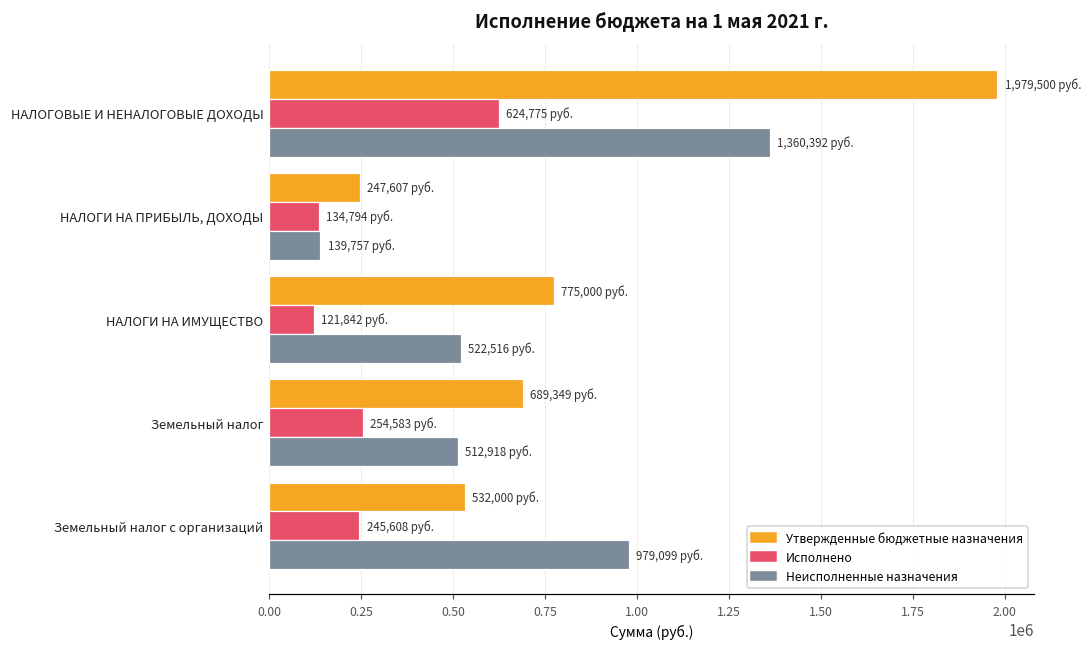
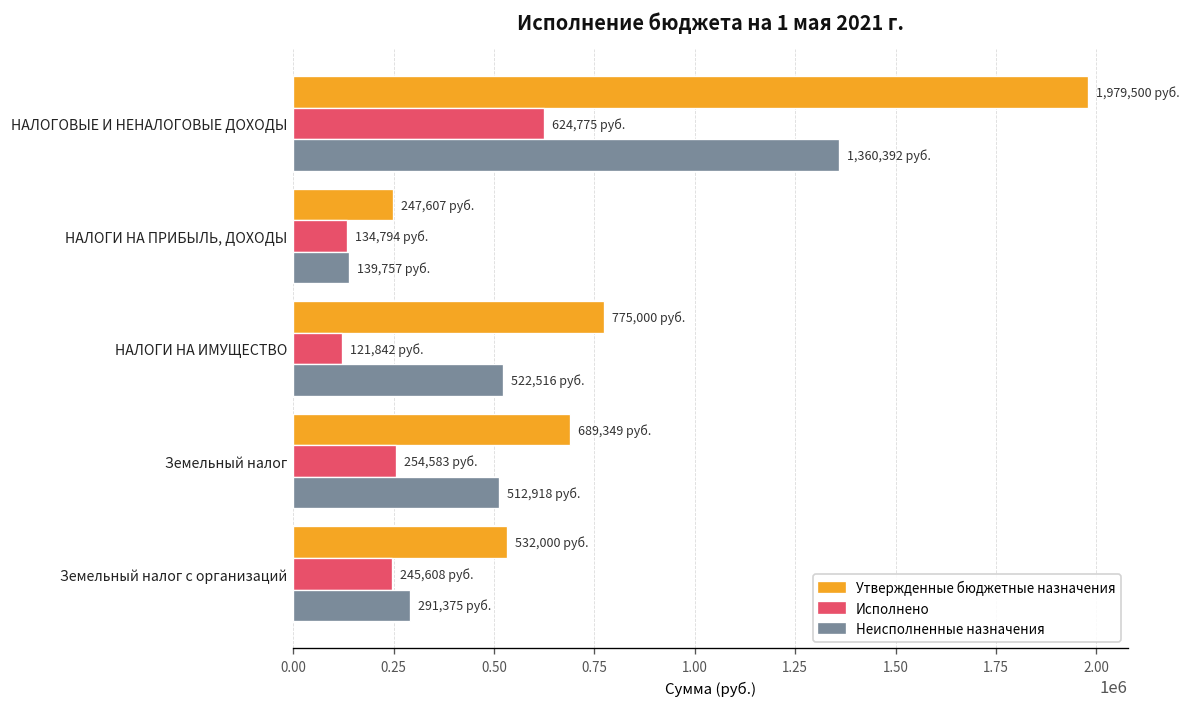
  {
    "Утвержденные бюджетные назначения": {
      "НАЛОГОВЫЕ И НЕНАЛОГОВЫЕ ДОХОДЫ": "1,979,500",
      "НАЛОГИ НА ПРИБЫЛЬ, ДОХОДЫ": "247,607",
      "НАЛОГИ НА ИМУЩЕСТВО": "775,000",
      "Земельный налог": "689,349",
      "Земельный налог с организаций": "532,000"
    },
    "Исполнено": {
      "НАЛОГОВЫЕ И НЕНАЛОГОВЫЕ ДОХОДЫ": "624,775",
      "НАЛОГИ НА ПРИБЫЛЬ, ДОХОДЫ": "134,794",
      "НАЛОГИ НА ИМУЩЕСТВО": "121,842",
      "Земельный налог": "254,583",
      "Земельный налог с организаций": "245,608"
    },
    "Неисполненные назначения": {
      "НАЛОГОВЫЕ И НЕНАЛОГОВЫЕ ДОХОДЫ": "1,360,392",
      "НАЛОГИ НА ПРИБЫЛЬ, ДОХОДЫ": "139,757",
      "НАЛОГИ НА ИМУЩЕСТВО": "522,516",
      "Земельный налог": "512,918",
-     "Земельный налог с организаций": "979,099"
+     "Земельный налог с организаций": "291,375"
    }
  }
